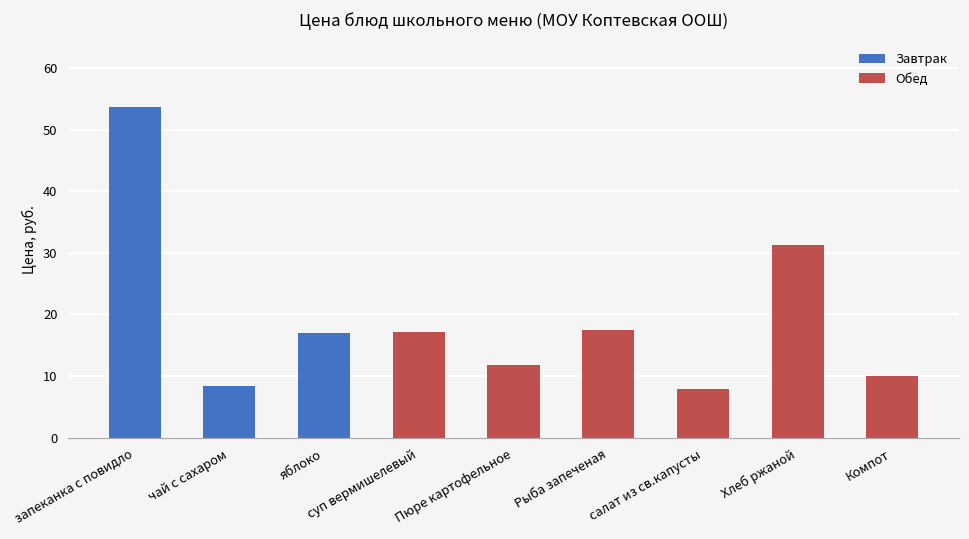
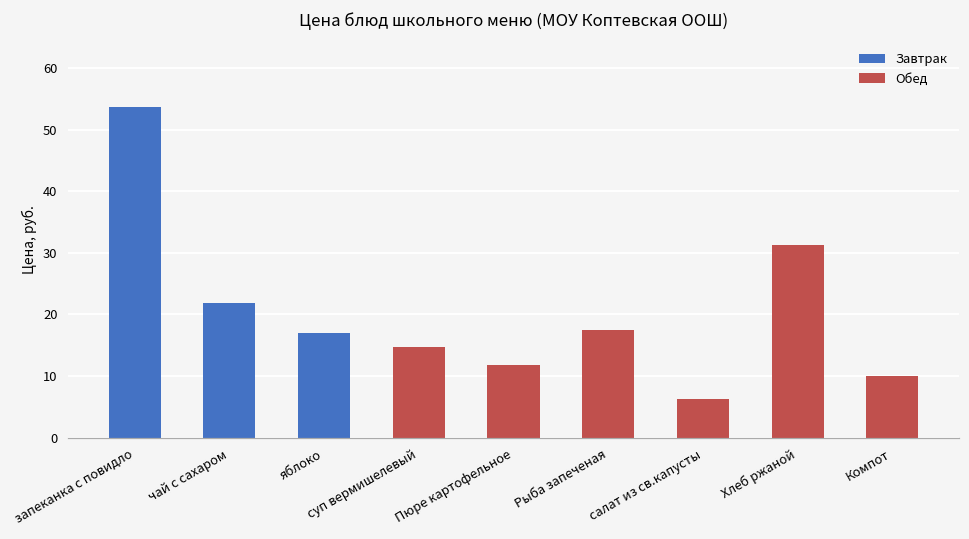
  {
    "запеканка с повидло": 54,
-   "чай с сахаром": 8,
+   "чай с сахаром": 22,
    "яблоко": 17,
-   "суп вермишелевый": 17,
+   "суп вермишелевый": 15,
    "Пюре картофельное": 12,
    "Рыба запеченая": 17,
-   "салат из св.капусты": 8,
+   "салат из св.капусты": 6,
    "Хлеб ржаной": 31,
    "Компот": 10
  }
